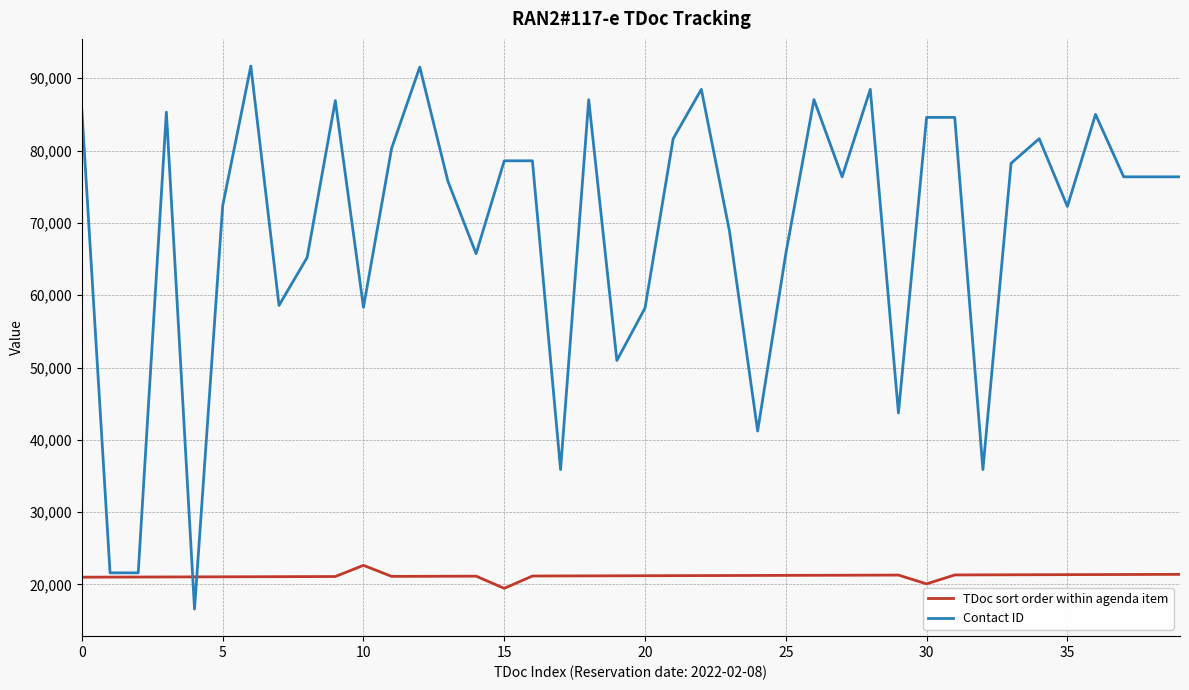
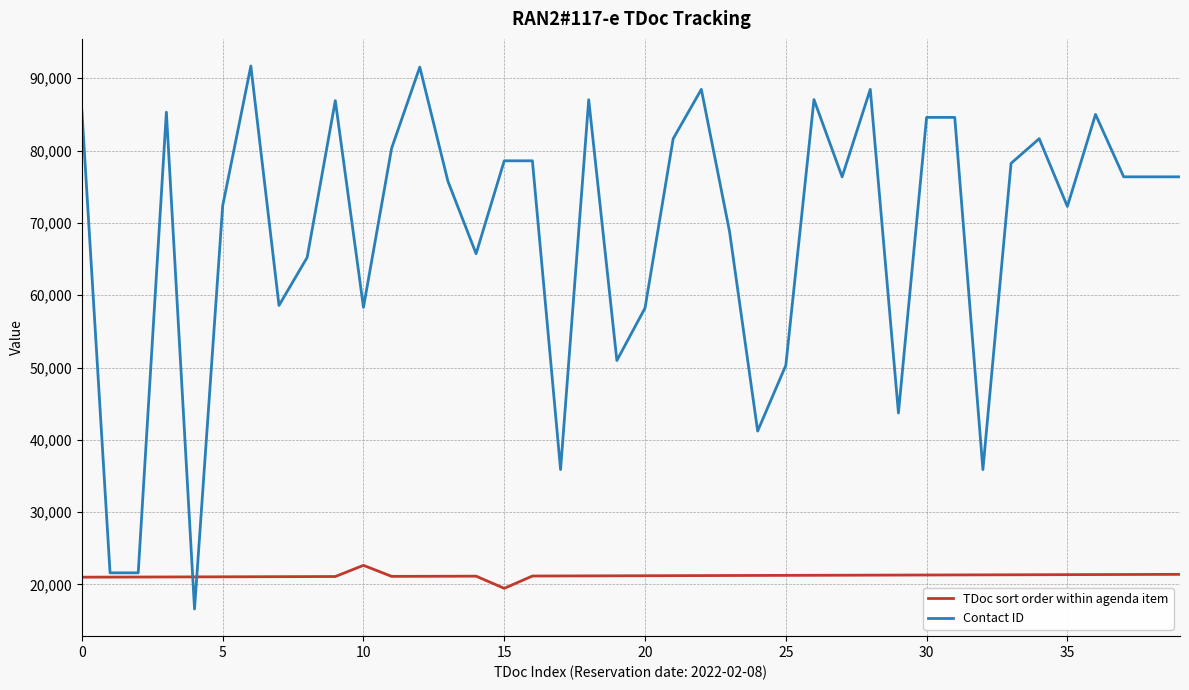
  {
    "TDoc sort order within agenda item": {
      "0": "21,000",
      "5": "21,000",
      "10": "23,000",
      "15": "19,000",
      "20": "21,000",
      "25": "21,000",
-     "30": "20,000",
+     "30": "21,000",
      "35": "21,000"
    },
    "Contact ID": {
      "0": "85,000",
      "5": "72,000",
      "10": "58,000",
      "15": "79,000",
      "20": "58,000",
-     "25": "66,000",
+     "25": "50,000",
      "30": "85,000",
      "35": "72,000"
    }
  }
